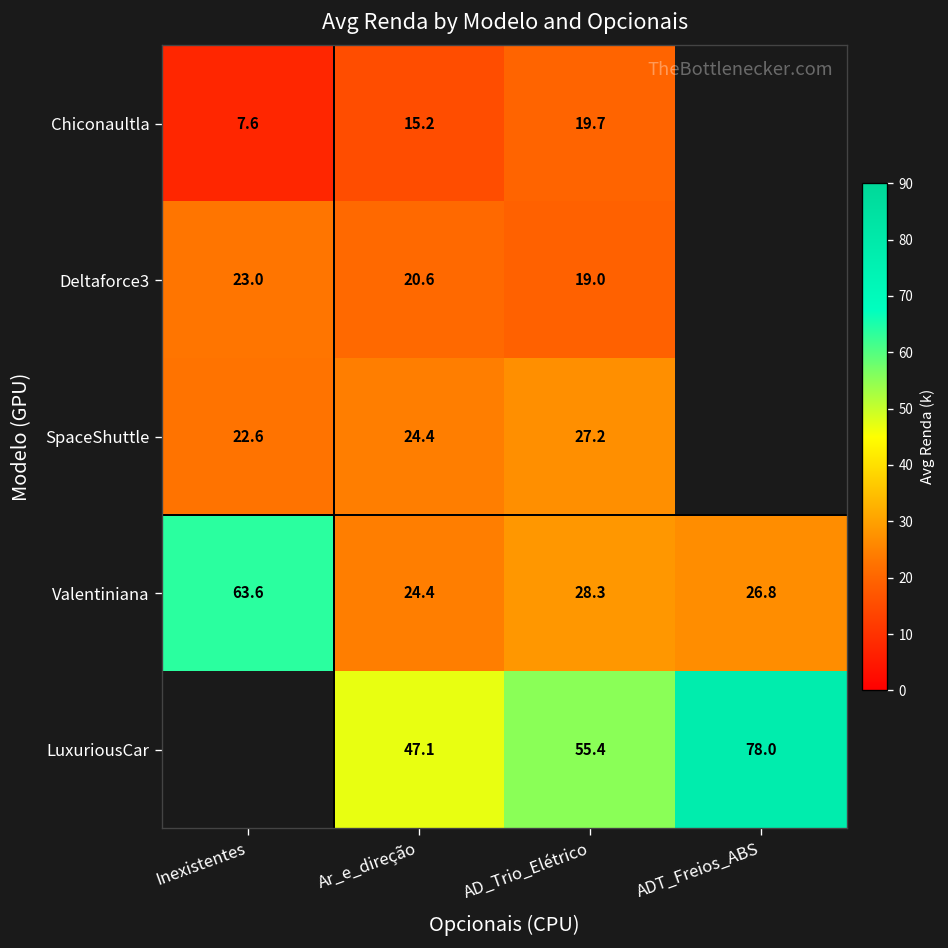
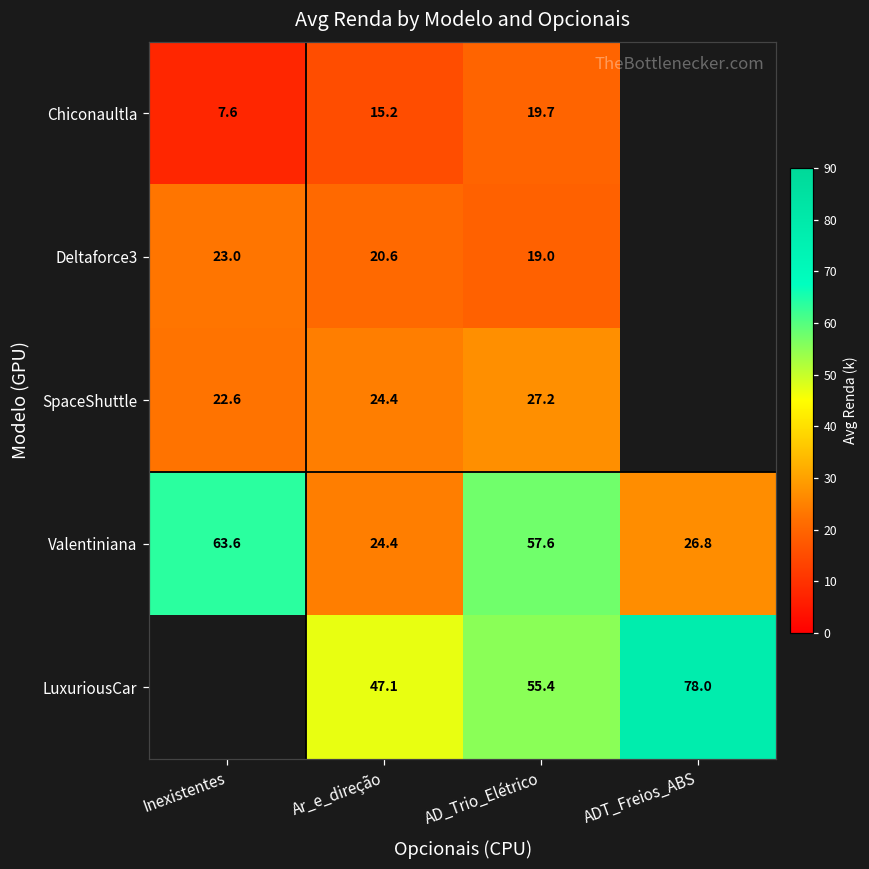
  {
    "Chiconaultla": {
      "Inexistentes": 7.6,
      "Ar_e_direção": 15.2,
      "AD_Trio_Elétrico": 19.7
    },
    "Deltaforce3": {
      "Inexistentes": 23.0,
      "Ar_e_direção": 20.6,
      "AD_Trio_Elétrico": 19.0
    },
    "SpaceShuttle": {
      "Inexistentes": 22.6,
      "Ar_e_direção": 24.4,
      "AD_Trio_Elétrico": 27.2
    },
    "Valentiniana": {
      "Inexistentes": 63.6,
      "Ar_e_direção": 24.4,
-     "AD_Trio_Elétrico": 28.3,
+     "AD_Trio_Elétrico": 57.6,
      "ADT_Freios_ABS": 26.8
    },
    "LuxuriousCar": {
      "Ar_e_direção": 47.1,
      "AD_Trio_Elétrico": 55.4,
      "ADT_Freios_ABS": 78.0
    }
  }
